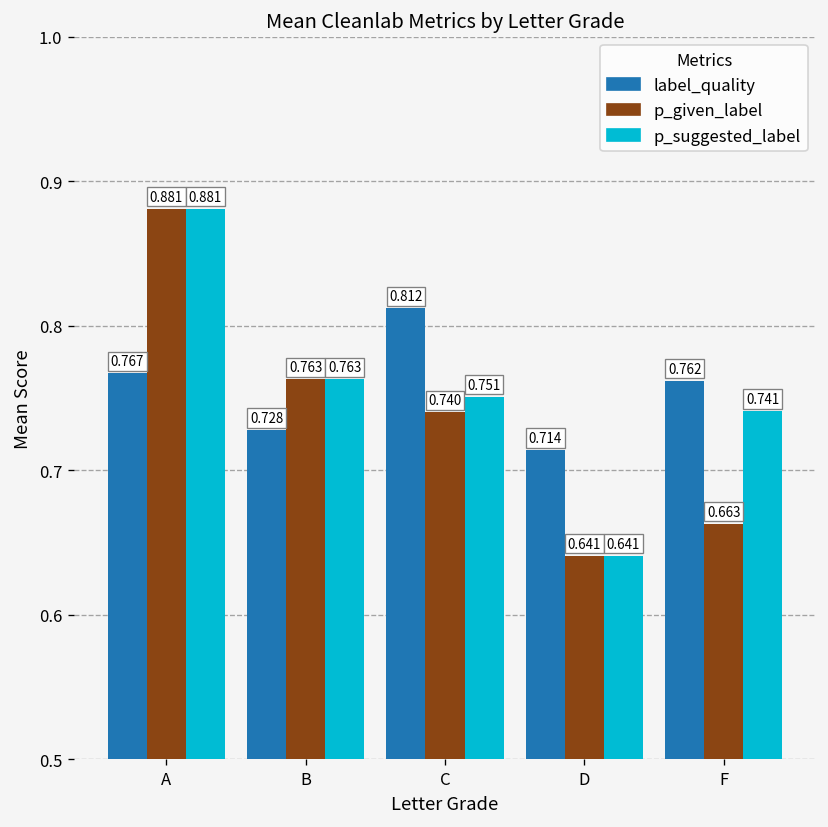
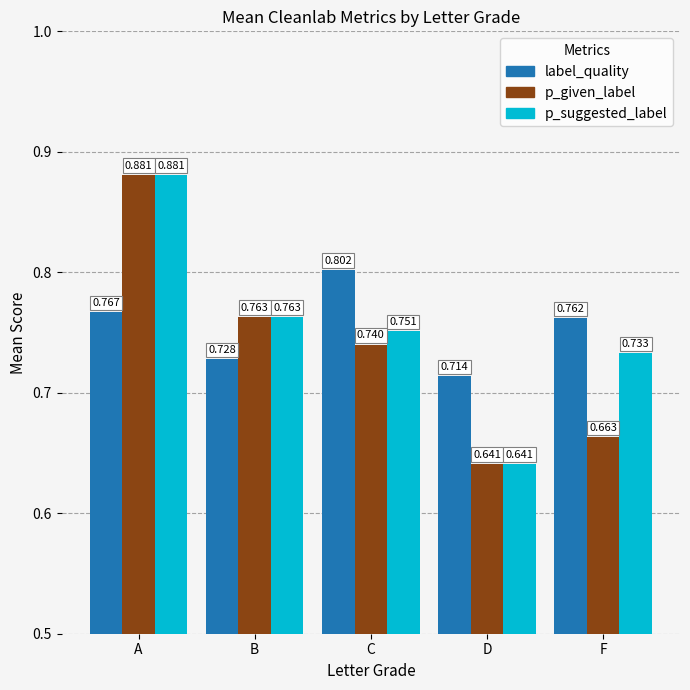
  {
    "label_quality": {
-     "C": 0.812
+     "C": 0.802
    },
    "p_suggested_label": {
-     "F": 0.741
+     "F": 0.733
    }
  }
